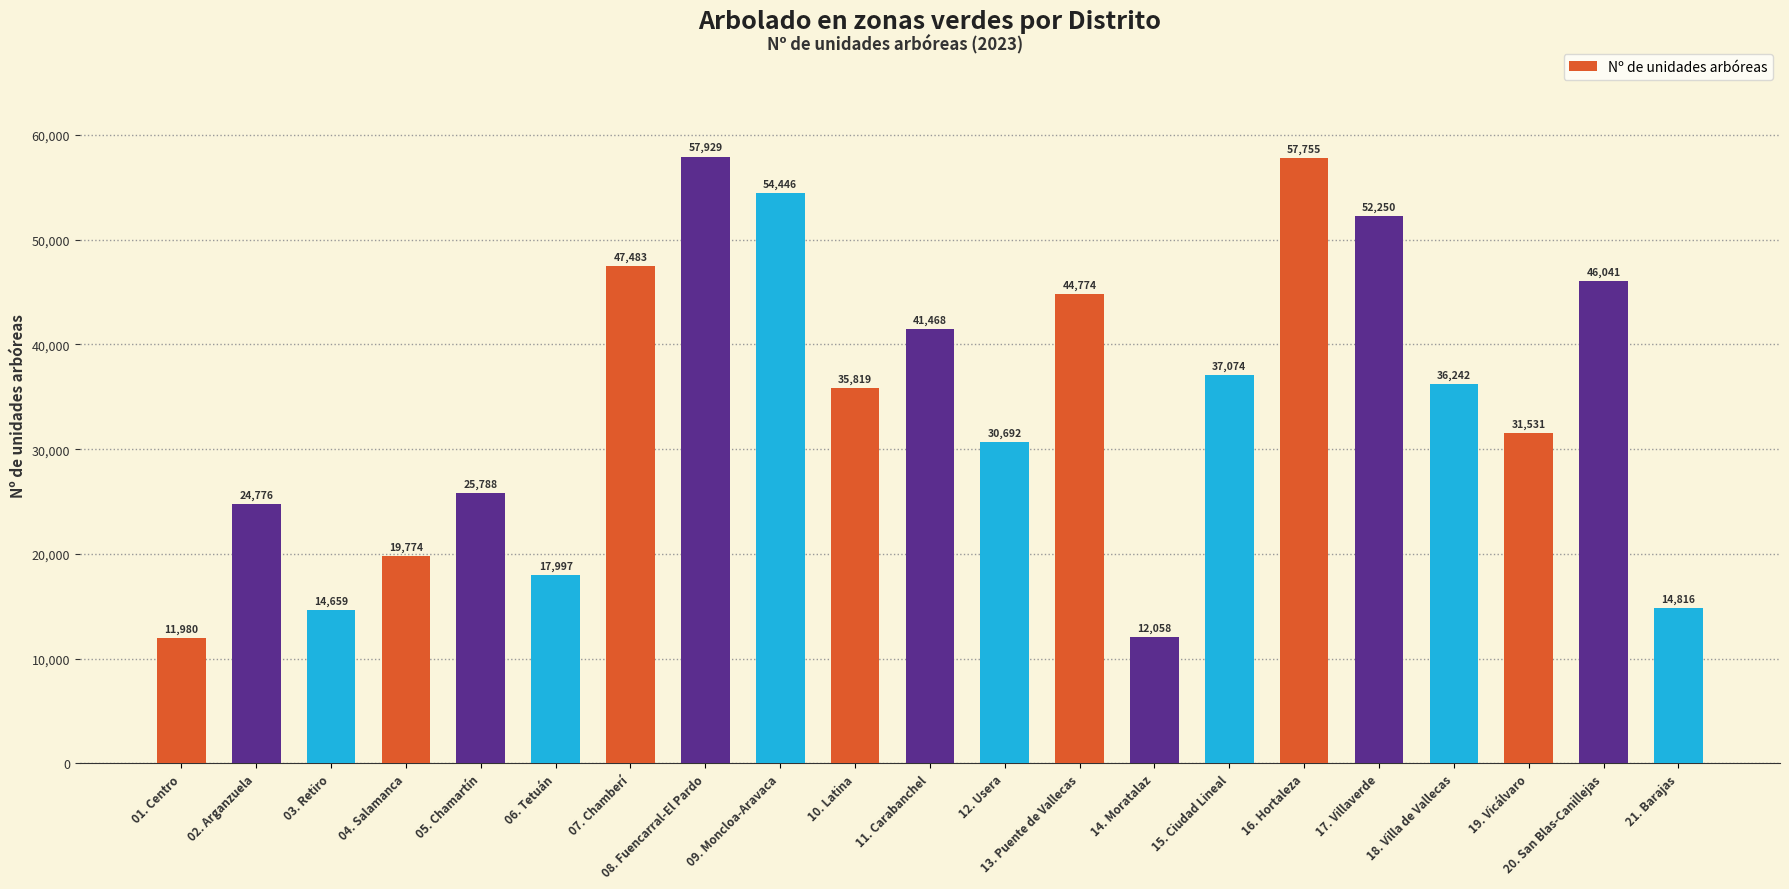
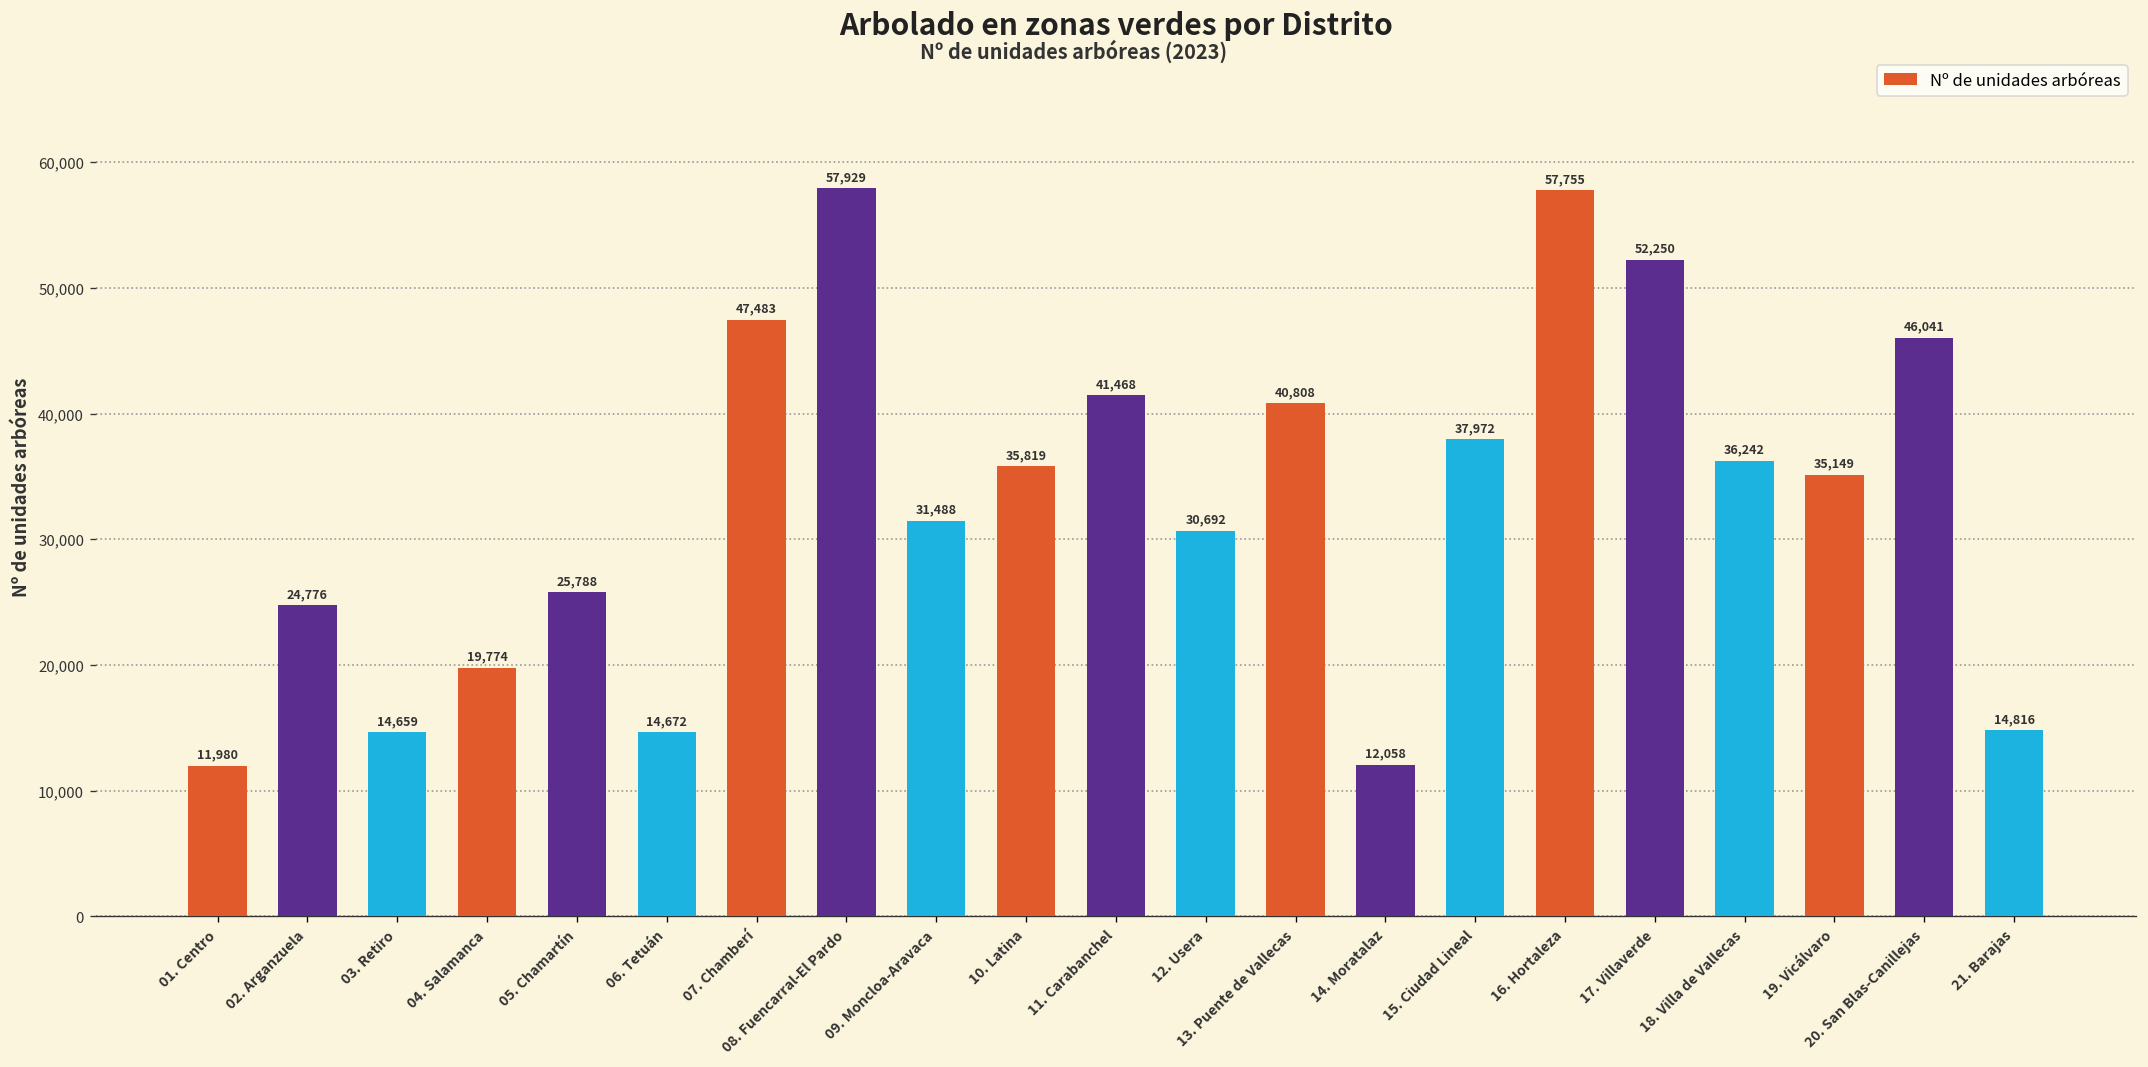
  {
    "01. Centro": "11,980",
    "02. Arganzuela": "24,776",
    "03. Retiro": "14,659",
    "04. Salamanca": "19,774",
    "05. Chamartín": "25,788",
-   "06. Tetuán": "17,997",
+   "06. Tetuán": "14,672",
    "07. Chamberí": "47,483",
    "08. Fuencarral-El Pardo": "57,929",
-   "09. Moncloa-Aravaca": "54,446",
+   "09. Moncloa-Aravaca": "31,488",
    "10. Latina": "35,819",
    "11. Carabanchel": "41,468",
    "12. Usera": "30,692",
-   "13. Puente de Vallecas": "44,774",
+   "13. Puente de Vallecas": "40,808",
    "14. Moratalaz": "12,058",
-   "15. Ciudad Lineal": "37,074",
+   "15. Ciudad Lineal": "37,972",
    "16. Hortaleza": "57,755",
    "17. Villaverde": "52,250",
    "18. Villa de Vallecas": "36,242",
-   "19. Vicálvaro": "31,531",
+   "19. Vicálvaro": "35,149",
    "20. San Blas-Canillejas": "46,041",
    "21. Barajas": "14,816"
  }
